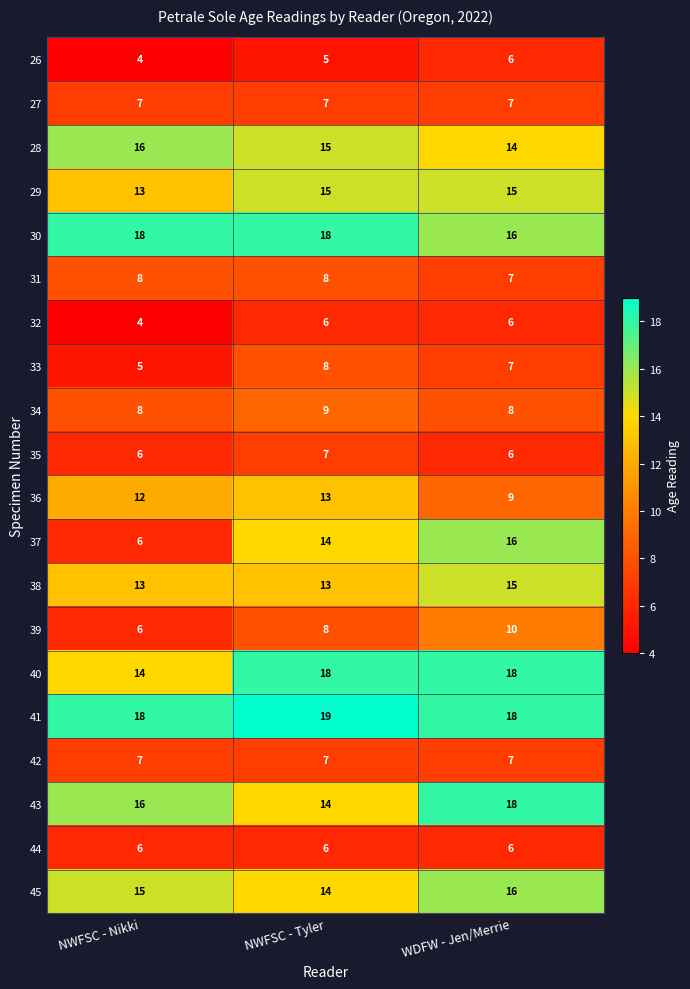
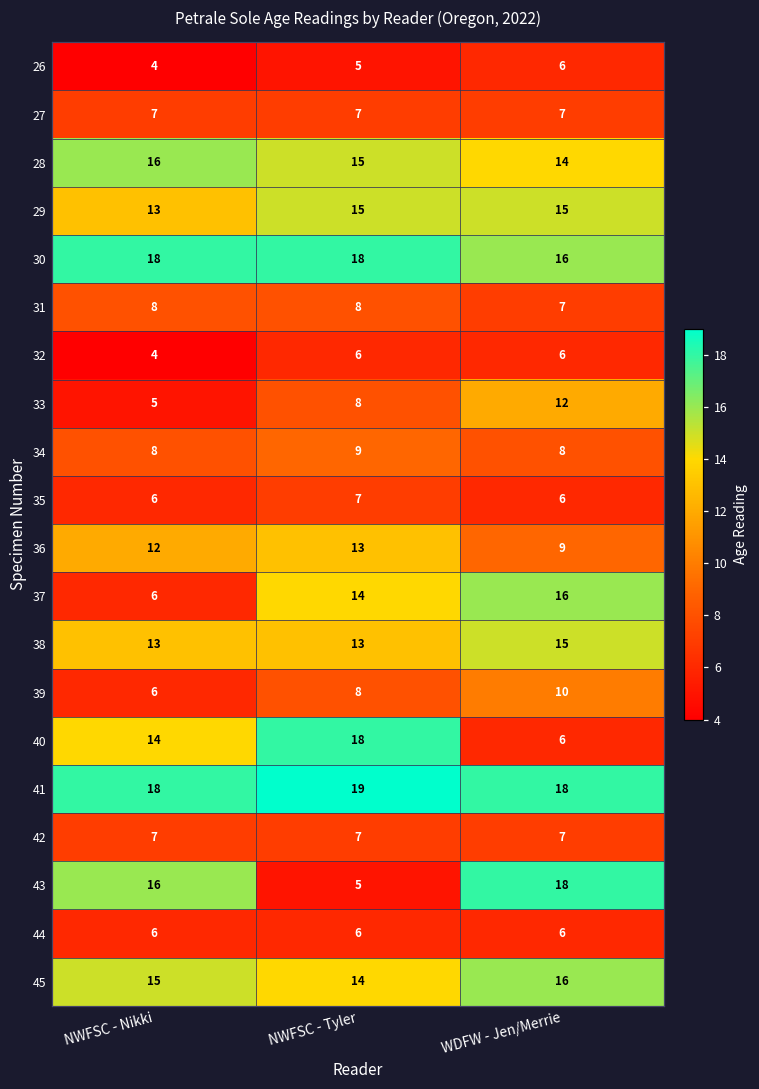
  {
    "26": {
      "NWFSC - Nikki": 4,
      "NWFSC - Tyler": 5,
      "WDFW - Jen/Merrie": 6
    },
    "27": {
      "NWFSC - Nikki": 7,
      "NWFSC - Tyler": 7,
      "WDFW - Jen/Merrie": 7
    },
    "28": {
      "NWFSC - Nikki": 16,
      "NWFSC - Tyler": 15,
      "WDFW - Jen/Merrie": 14
    },
    "29": {
      "NWFSC - Nikki": 13,
      "NWFSC - Tyler": 15,
      "WDFW - Jen/Merrie": 15
    },
    "30": {
      "NWFSC - Nikki": 18,
      "NWFSC - Tyler": 18,
      "WDFW - Jen/Merrie": 16
    },
    "31": {
      "NWFSC - Nikki": 8,
      "NWFSC - Tyler": 8,
      "WDFW - Jen/Merrie": 7
    },
    "32": {
      "NWFSC - Nikki": 4,
      "NWFSC - Tyler": 6,
      "WDFW - Jen/Merrie": 6
    },
    "33": {
      "NWFSC - Nikki": 5,
      "NWFSC - Tyler": 8,
-     "WDFW - Jen/Merrie": 7
+     "WDFW - Jen/Merrie": 12
    },
    "34": {
      "NWFSC - Nikki": 8,
      "NWFSC - Tyler": 9,
      "WDFW - Jen/Merrie": 8
    },
    "35": {
      "NWFSC - Nikki": 6,
      "NWFSC - Tyler": 7,
      "WDFW - Jen/Merrie": 6
    },
    "36": {
      "NWFSC - Nikki": 12,
      "NWFSC - Tyler": 13,
      "WDFW - Jen/Merrie": 9
    },
    "37": {
      "NWFSC - Nikki": 6,
      "NWFSC - Tyler": 14,
      "WDFW - Jen/Merrie": 16
    },
    "38": {
      "NWFSC - Nikki": 13,
      "NWFSC - Tyler": 13,
      "WDFW - Jen/Merrie": 15
    },
    "39": {
      "NWFSC - Nikki": 6,
      "NWFSC - Tyler": 8,
      "WDFW - Jen/Merrie": 10
    },
    "40": {
      "NWFSC - Nikki": 14,
      "NWFSC - Tyler": 18,
-     "WDFW - Jen/Merrie": 18
+     "WDFW - Jen/Merrie": 6
    },
    "41": {
      "NWFSC - Nikki": 18,
      "NWFSC - Tyler": 19,
      "WDFW - Jen/Merrie": 18
    },
    "42": {
      "NWFSC - Nikki": 7,
      "NWFSC - Tyler": 7,
      "WDFW - Jen/Merrie": 7
    },
    "43": {
      "NWFSC - Nikki": 16,
-     "NWFSC - Tyler": 14,
+     "NWFSC - Tyler": 5,
      "WDFW - Jen/Merrie": 18
    },
    "44": {
      "NWFSC - Nikki": 6,
      "NWFSC - Tyler": 6,
      "WDFW - Jen/Merrie": 6
    },
    "45": {
      "NWFSC - Nikki": 15,
      "NWFSC - Tyler": 14,
      "WDFW - Jen/Merrie": 16
    }
  }
